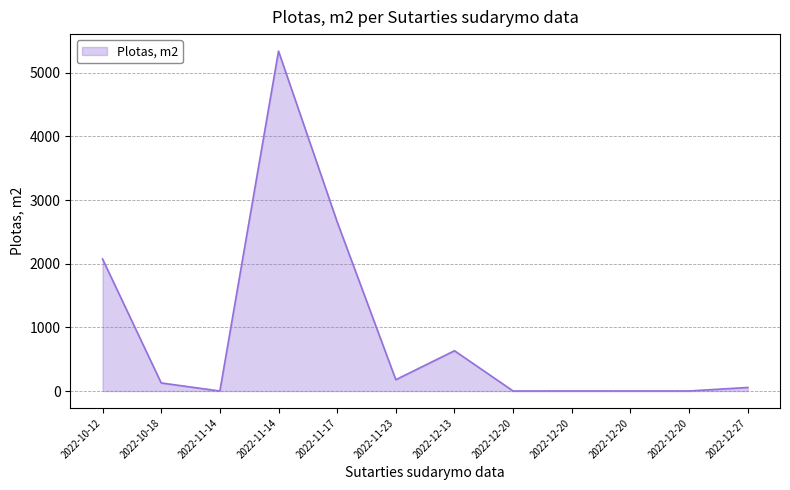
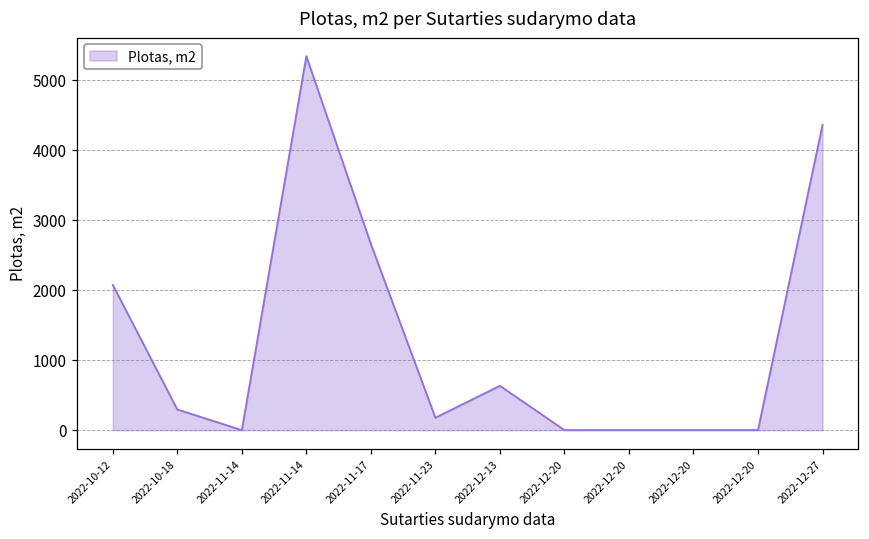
  {
    "2022-10-12": 2100,
-   "2022-10-18": 100,
+   "2022-10-18": 300,
    "2022-11-17": 2700,
    "2022-11-23": 200,
    "2022-12-13": 600,
-   "2022-12-27": 100
+   "2022-12-27": 4400
  }
